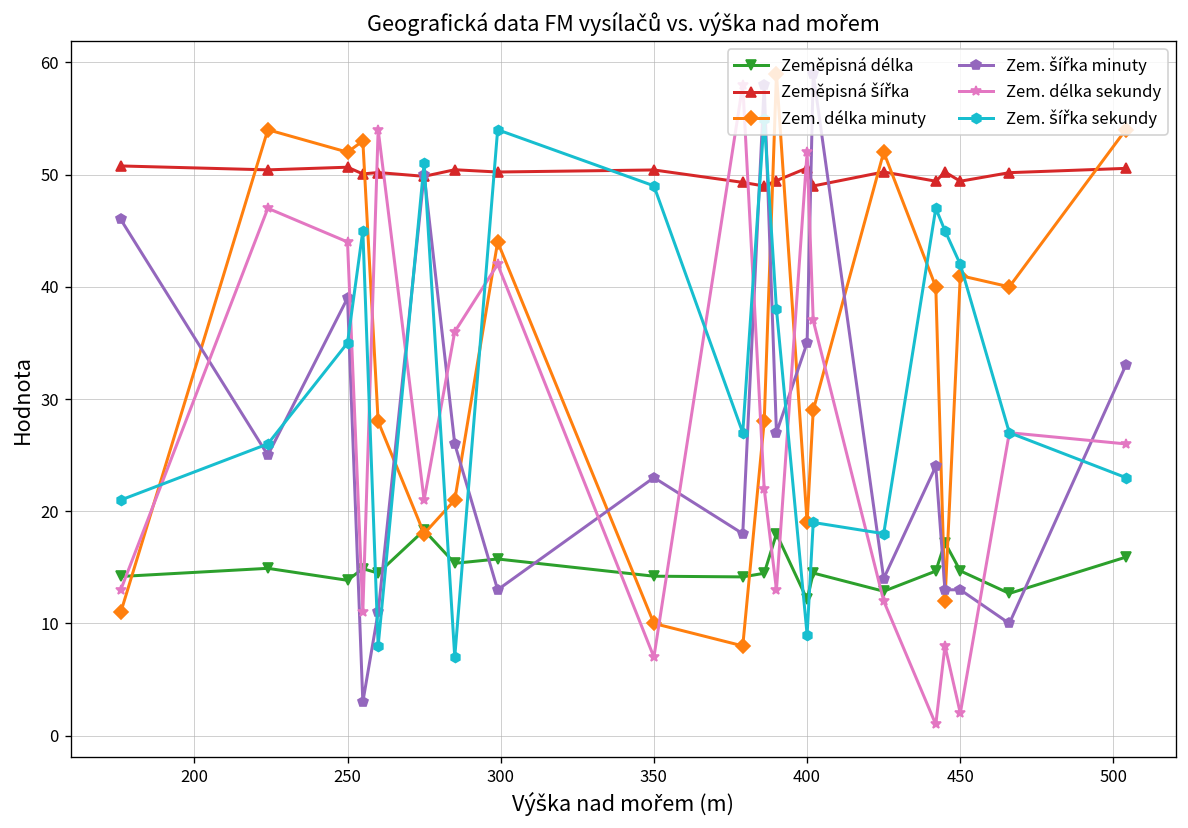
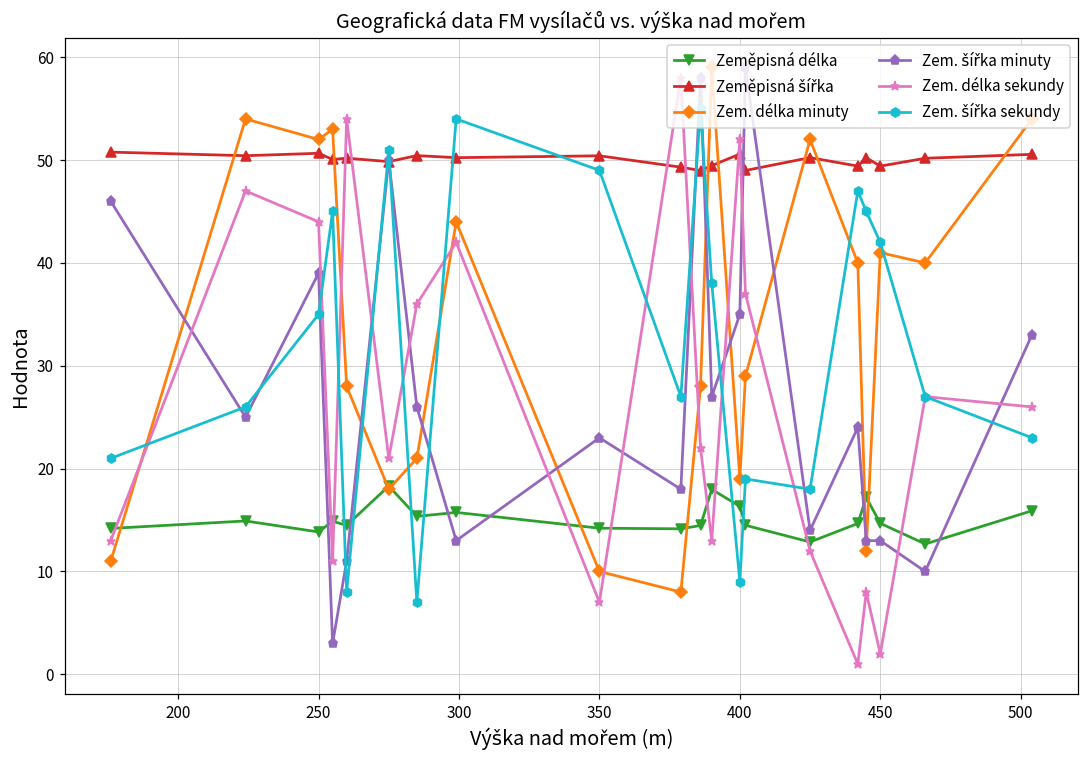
  {
    "Zeměpisná délka": {
      "250": 14,
      "350": 14,
-     "400": 12,
+     "400": 16,
      "450": 15
    },
    "Zeměpisná šířka": {
      "250": 51,
      "350": 50,
      "400": 51,
      "450": 49
    },
    "Zem. délka minuty": {
      "250": 52,
      "350": 10,
      "400": 19,
      "450": 41
    },
    "Zem. šířka minuty": {
      "250": 39,
      "350": 23,
      "400": 35,
      "450": 13
    },
    "Zem. délka sekundy": {
      "250": 44,
      "350": 7,
      "400": 52,
      "450": 2
    },
    "Zem. šířka sekundy": {
      "250": 35,
      "350": 49,
      "400": 9,
      "450": 42
    }
  }
